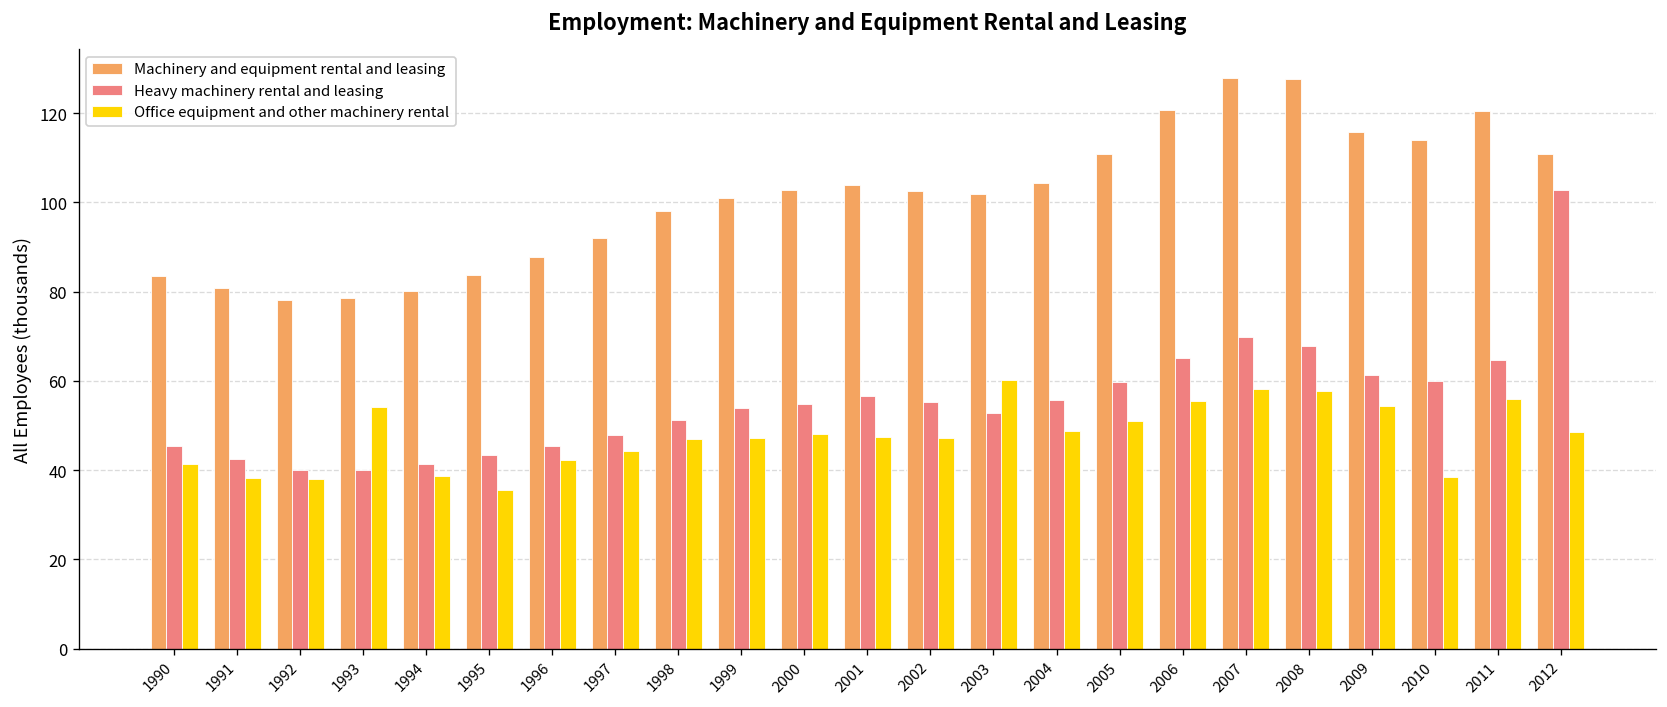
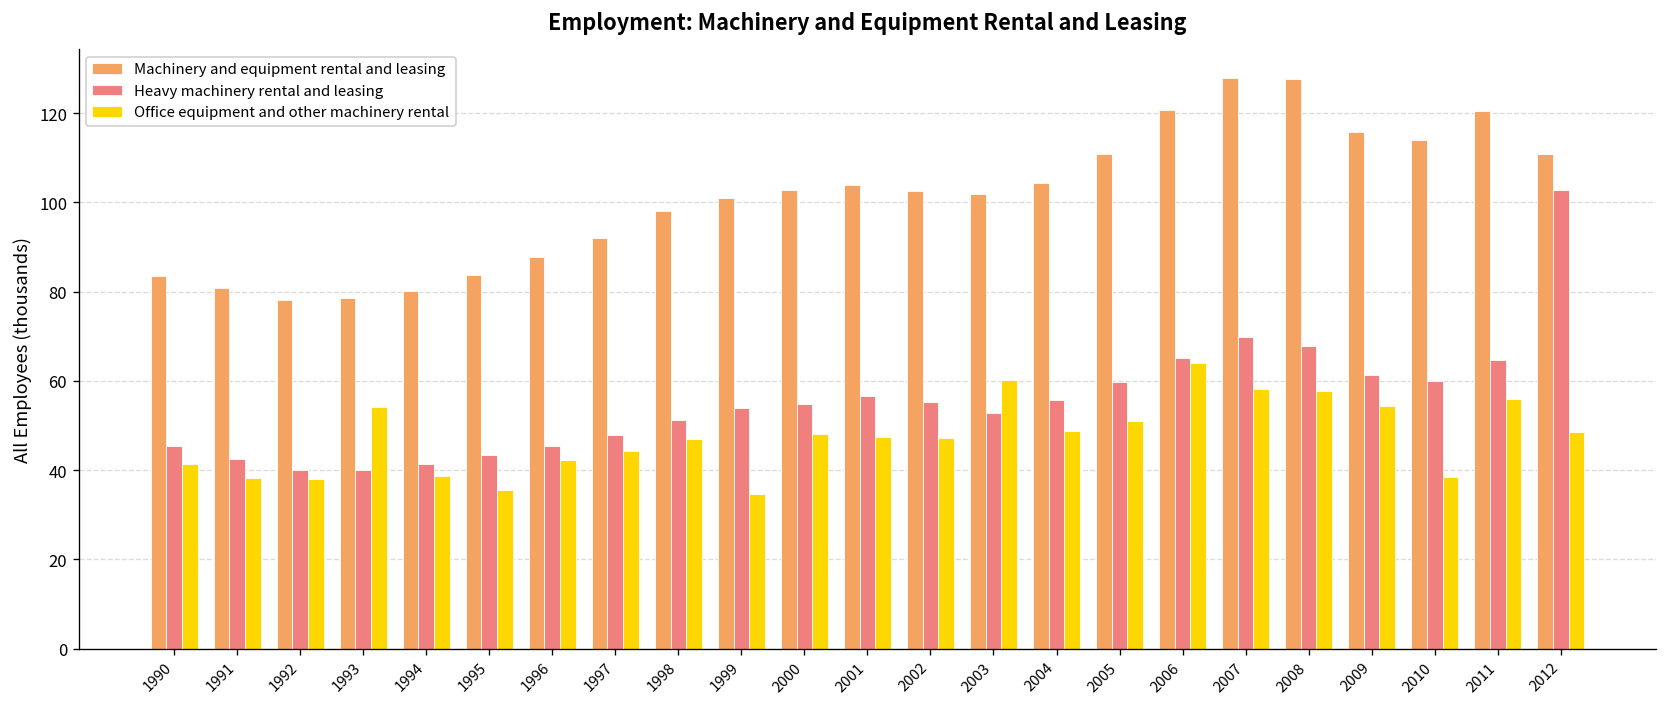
  {
    "Office equipment and other machinery rental": {
      "1990": 41,
      "1991": 38,
      "1992": 38,
      "1993": 54,
      "1994": 39,
      "1995": 36,
      "1996": 42,
      "1997": 44,
      "1998": 47,
-     "1999": 47,
+     "1999": 35,
      "2000": 48,
      "2001": 47,
      "2002": 47,
      "2003": 60,
      "2004": 49,
      "2005": 51,
-     "2006": 56,
+     "2006": 64,
      "2007": 58,
      "2008": 58,
      "2009": 54,
      "2010": 39,
      "2011": 56,
      "2012": 49
    }
  }
